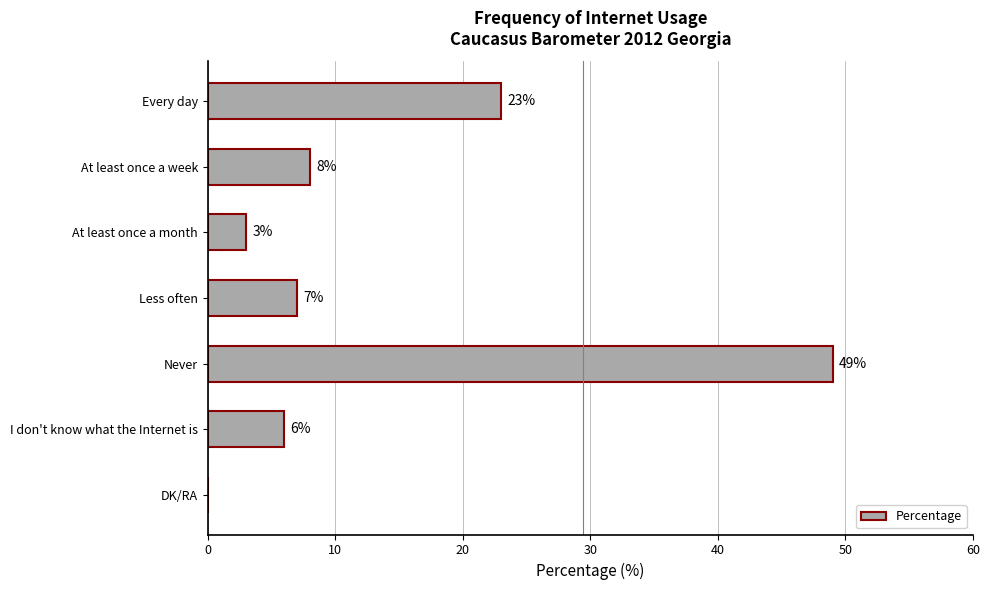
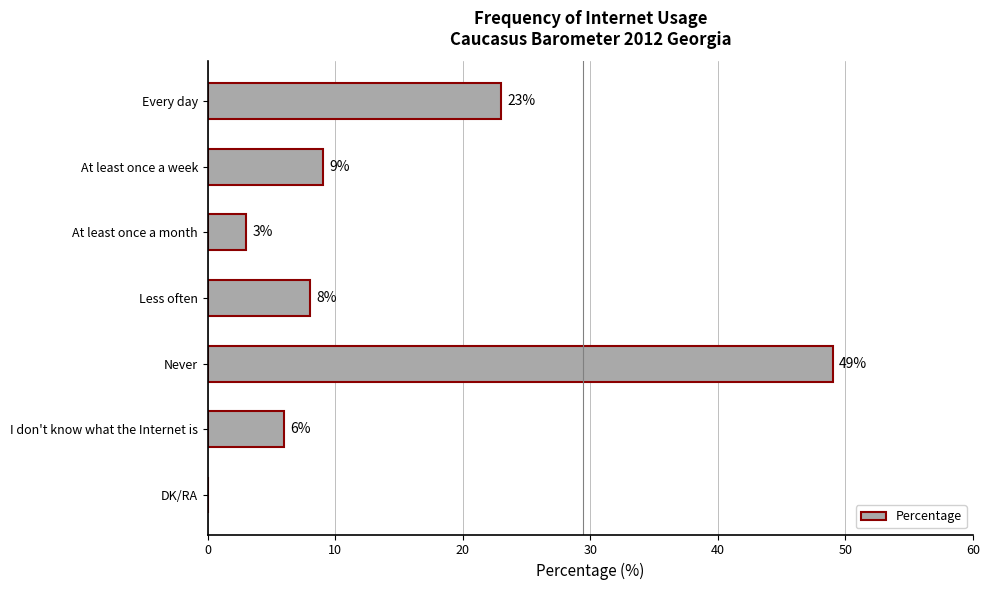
  {
    "Every day": "23%",
-   "At least once a week": "8%",
+   "At least once a week": "9%",
    "At least once a month": "3%",
-   "Less often": "7%",
+   "Less often": "8%",
    "Never": "49%",
    "I don't know what the Internet is": "6%"
  }
